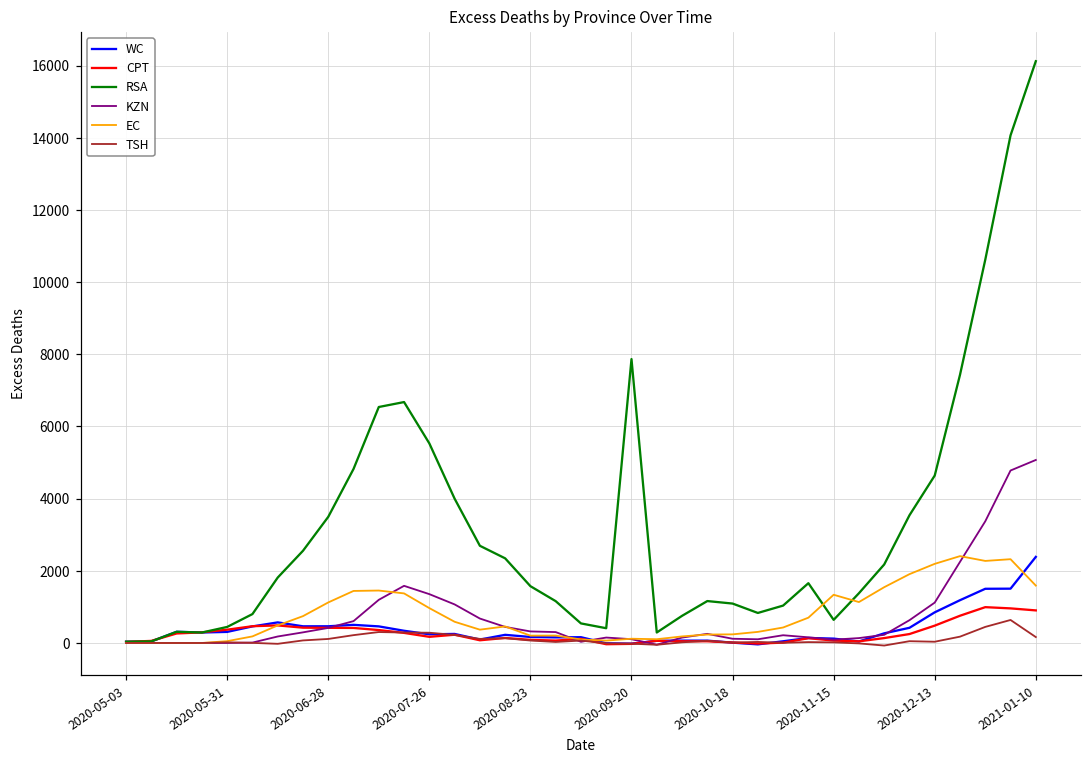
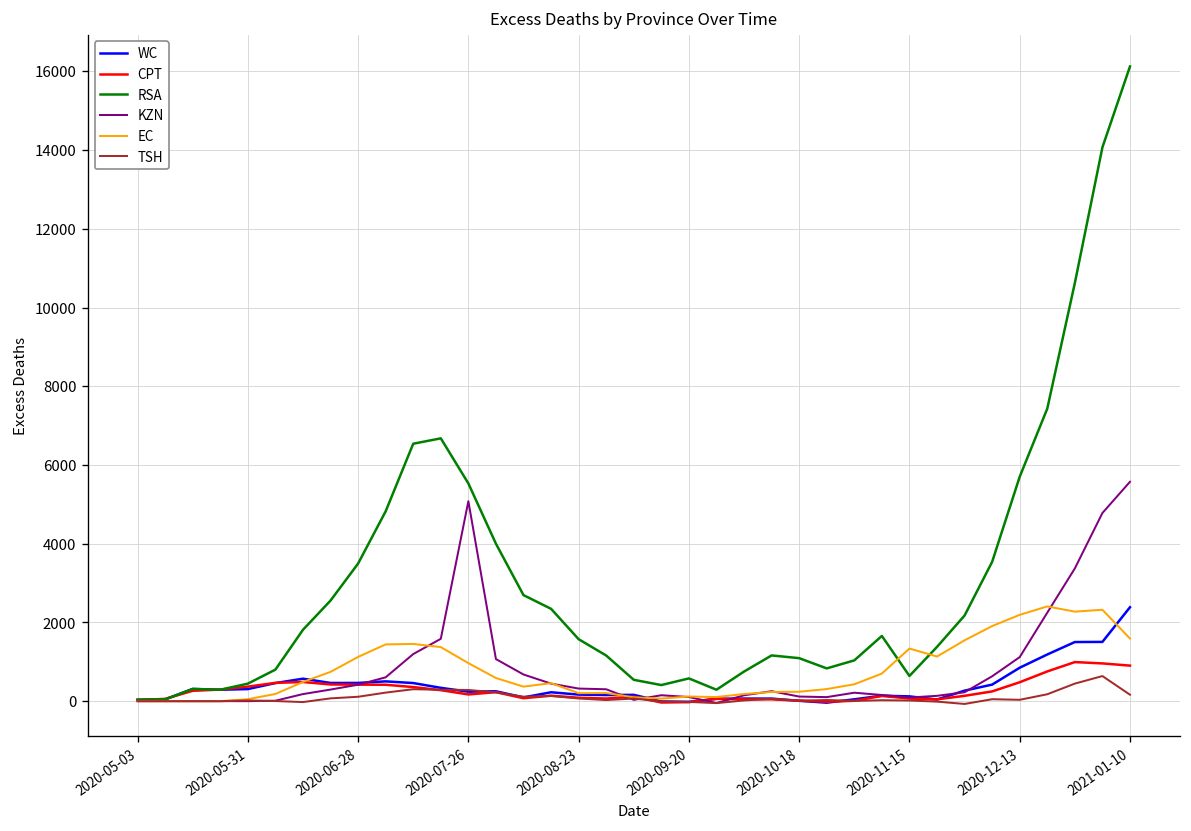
  {
    "WC": {
      "2020-12-13": 800,
      "2021-01-10": 2400
    },
    "CPT": {
      "2020-12-13": 500,
      "2021-01-10": 900
    },
    "RSA": {
      "2020-06-28": 3500,
      "2020-07-26": 5500,
      "2020-08-23": 1600,
-     "2020-09-20": 7900,
+     "2020-09-20": 600,
      "2020-10-18": 1100,
      "2020-11-15": 600,
-     "2020-12-13": 4600,
+     "2020-12-13": 5700,
      "2021-01-10": 16100
    },
    "KZN": {
-     "2020-07-26": 1400,
+     "2020-07-26": 5100,
      "2020-08-23": 300,
      "2020-10-18": 100,
      "2020-12-13": 1100,
-     "2021-01-10": 5100
+     "2021-01-10": 5600
    },
    "EC": {
      "2020-06-28": 1100,
      "2020-07-26": 1000,
      "2020-10-18": 200,
      "2020-11-15": 1300,
      "2020-12-13": 2200,
      "2021-01-10": 1600
    },
    "TSH": {
      "2020-06-28": 100,
      "2020-12-13": 0,
      "2021-01-10": 200
    }
  }
